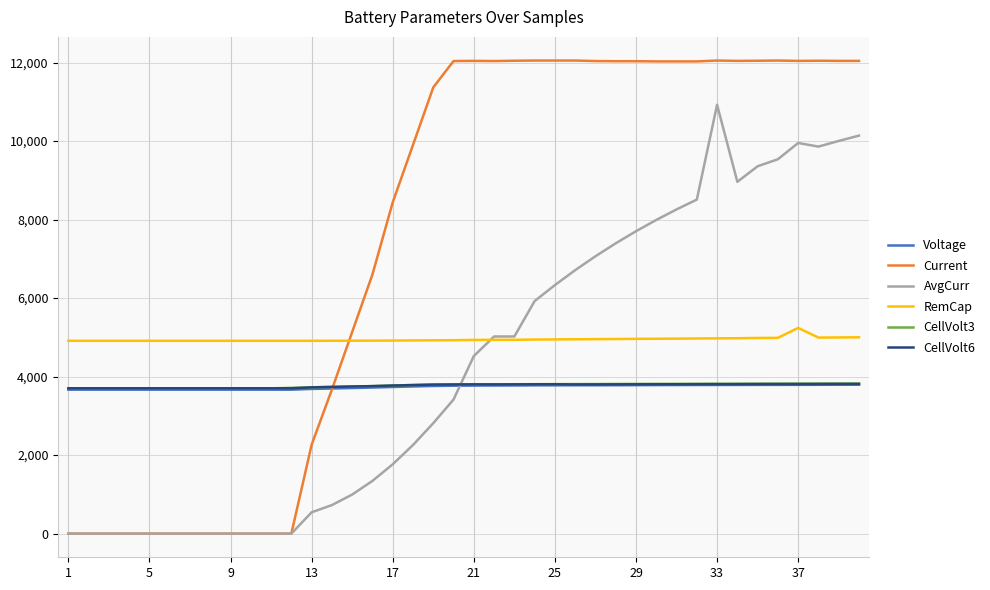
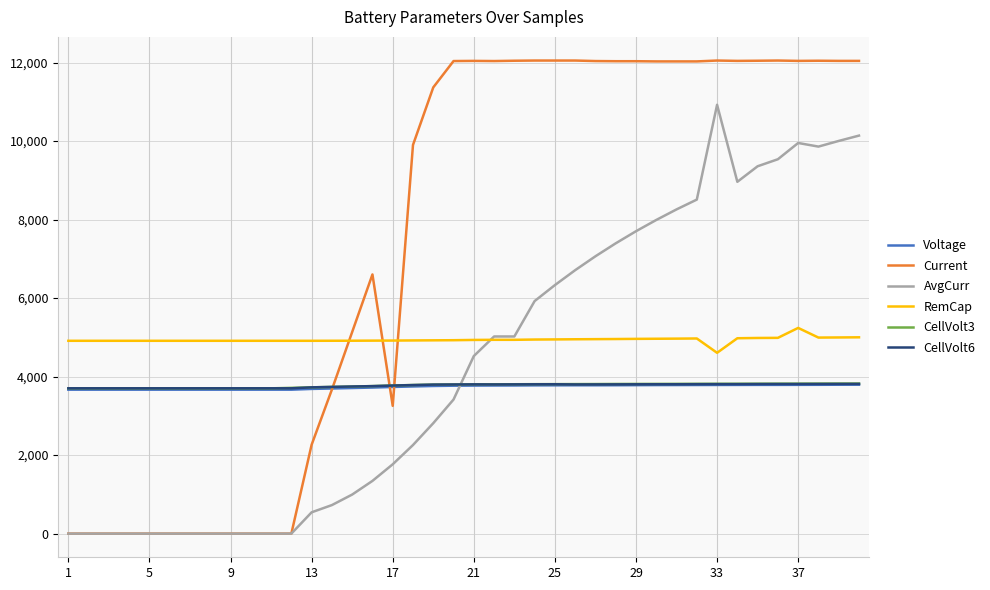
  {
    "Current": {
      "13": "2,300",
-     "17": "8,400",
+     "17": "3,300",
      "21": "12,000",
      "25": "12,100",
      "29": "12,000",
      "33": "12,100",
      "37": "12,000"
    },
    "AvgCurr": {
      "13": "500",
      "17": "1,800",
      "21": "4,500",
      "25": "6,300",
      "29": "7,700",
      "33": "10,900",
      "37": "10,000"
    },
    "RemCap": {
      "1": "4,900",
      "5": "4,900",
      "9": "4,900",
      "13": "4,900",
      "17": "4,900",
      "21": "4,900",
      "25": "4,900",
      "29": "5,000",
-     "33": "5,000",
+     "33": "4,600",
      "37": "5,200"
    }
  }
